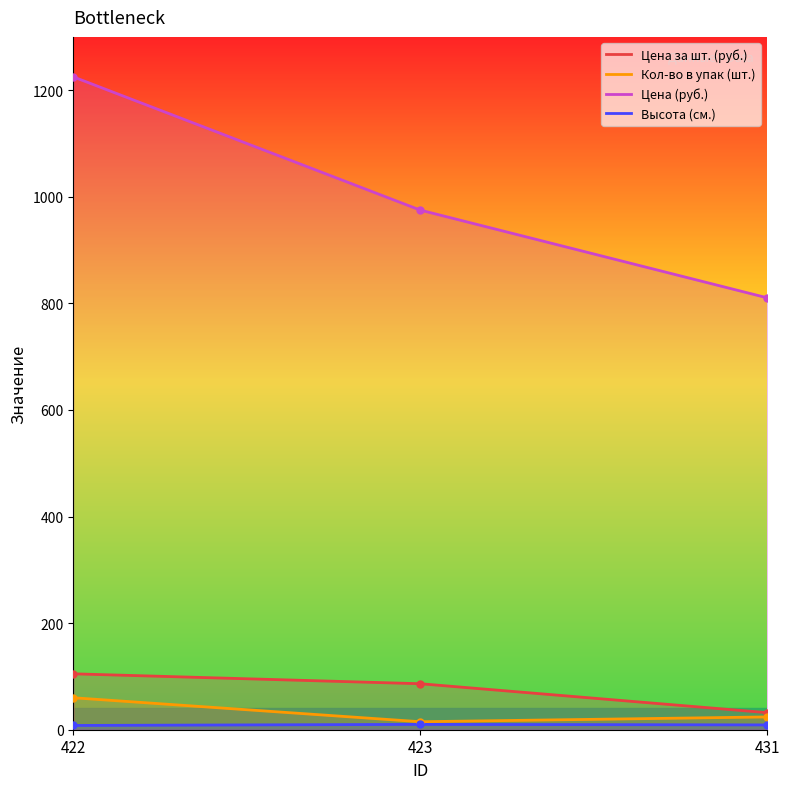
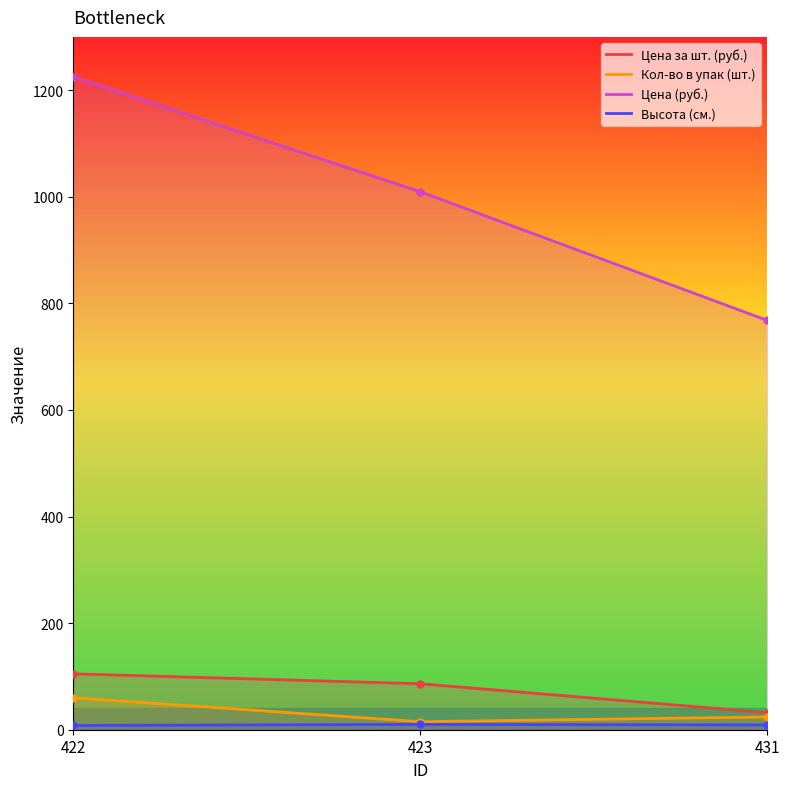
  {
    "Цена за шт. (руб.)": {
      "422": 100,
      "423": 90
    },
    "Кол-во в упак (шт.)": {
      "422": 60
    },
    "Цена (руб.)": {
      "422": 1230,
-     "423": 980,
-     "431": 810
+     "423": 1010,
+     "431": 770
    }
  }
